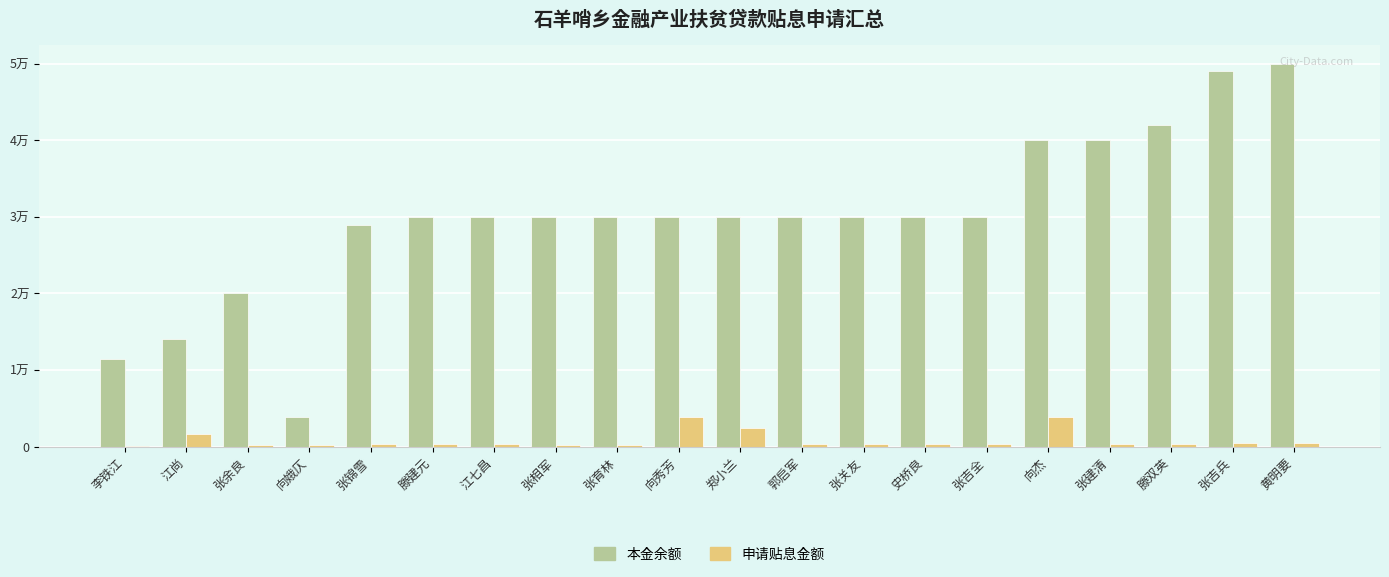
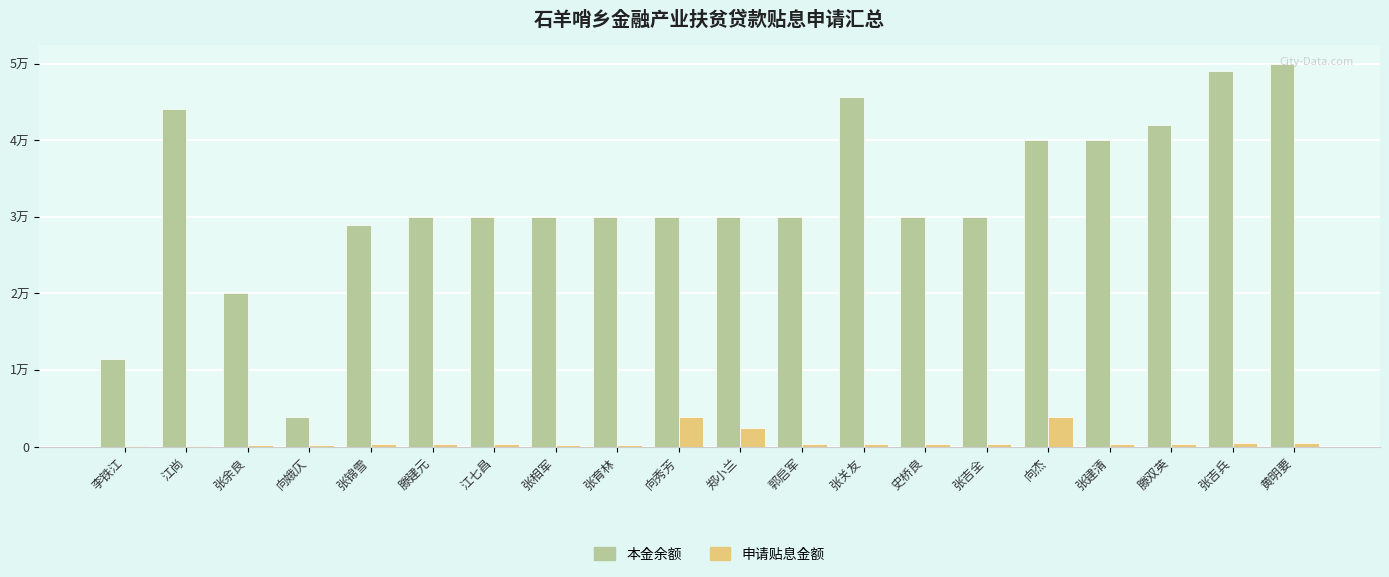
  {
    "本金余额": {
      "李铁江": "1.1万",
-     "江尚": "1.4万",
+     "江尚": "4.4万",
      "张余良": "2.0万",
      "向娥仄": "0.4万",
      "张锦雪": "2.9万",
      "滕建元": "3.0万",
      "江七昌": "3.0万",
      "张相军": "3.0万",
      "张育林": "3.0万",
      "向秀芳": "3.0万",
      "郑小兰": "3.0万",
      "郭启军": "3.0万",
-     "张关友": "3.0万",
+     "张关友": "4.6万",
      "史桥良": "3.0万",
      "张吉全": "3.0万",
      "向杰": "4.0万",
      "张建清": "4.0万",
      "滕双英": "4.2万",
      "张吉兵": "4.9万",
      "黄明要": "5.0万"
    },
    "申请贴息金额": {
-     "江尚": "0.2万",
+     "江尚": "0.0万",
      "向秀芳": "0.4万",
      "郑小兰": "0.2万",
      "张关友": "0.0万",
      "向杰": "0.4万",
      "张建清": "0.0万",
      "滕双英": "0.0万",
      "张吉兵": "0.0万",
      "黄明要": "0.0万"
    }
  }
